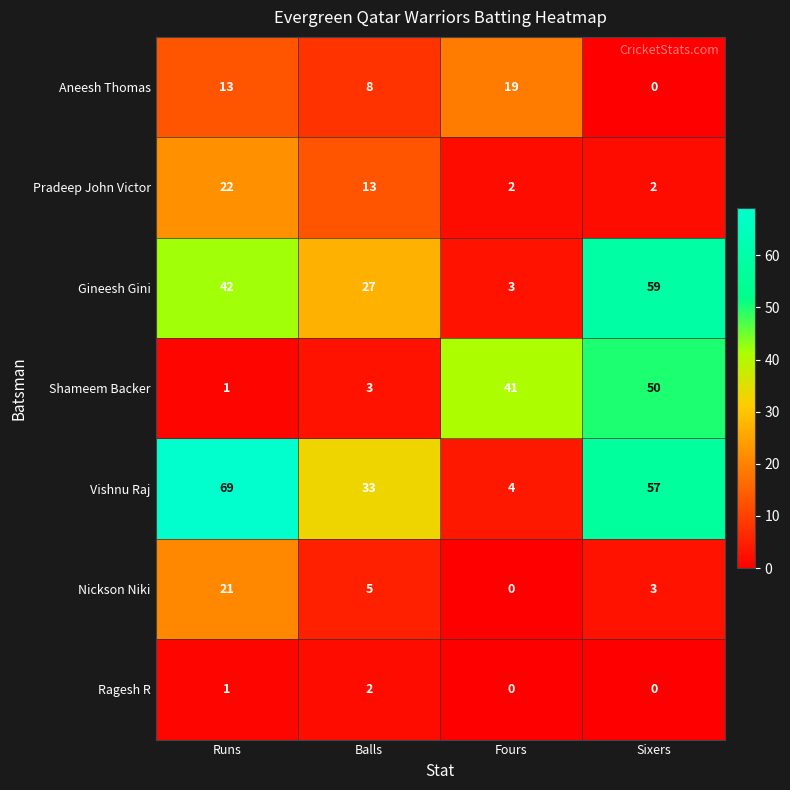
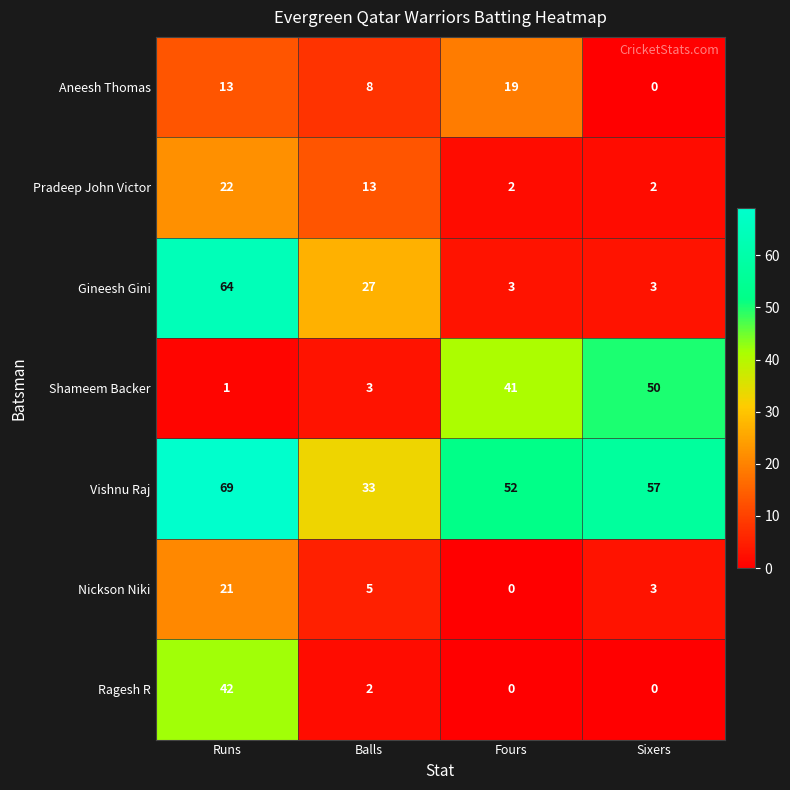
  {
    "Aneesh Thomas": {
      "Runs": 13,
      "Balls": 8,
      "Fours": 19
    },
    "Pradeep John Victor": {
      "Runs": 22,
      "Balls": 13,
      "Fours": 2,
      "Sixers": 2
    },
    "Gineesh Gini": {
-     "Runs": 42,
+     "Runs": 64,
      "Balls": 27,
      "Fours": 3,
-     "Sixers": 59
+     "Sixers": 3
    },
    "Shameem Backer": {
      "Runs": 1,
      "Balls": 3,
      "Fours": 41,
      "Sixers": 50
    },
    "Vishnu Raj": {
      "Runs": 69,
      "Balls": 33,
-     "Fours": 4,
+     "Fours": 52,
      "Sixers": 57
    },
    "Nickson Niki": {
      "Runs": 21,
      "Balls": 5,
      "Fours": 0,
      "Sixers": 3
    },
    "Ragesh R": {
-     "Runs": 1,
+     "Runs": 42,
      "Balls": 2,
      "Fours": 0,
      "Sixers": 0
    }
  }
